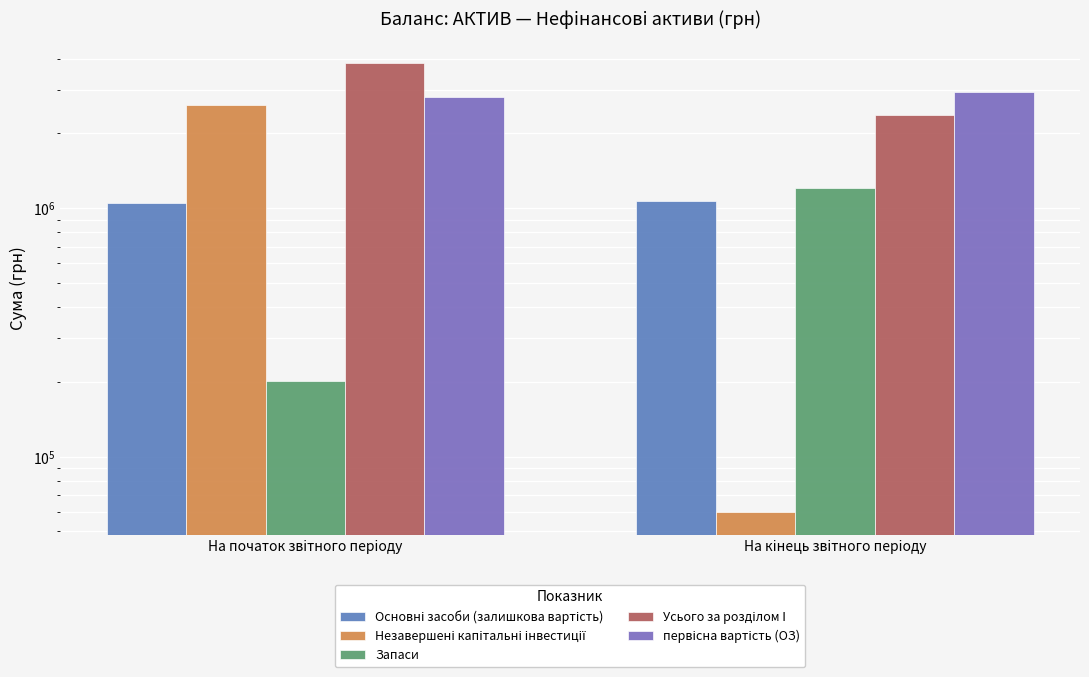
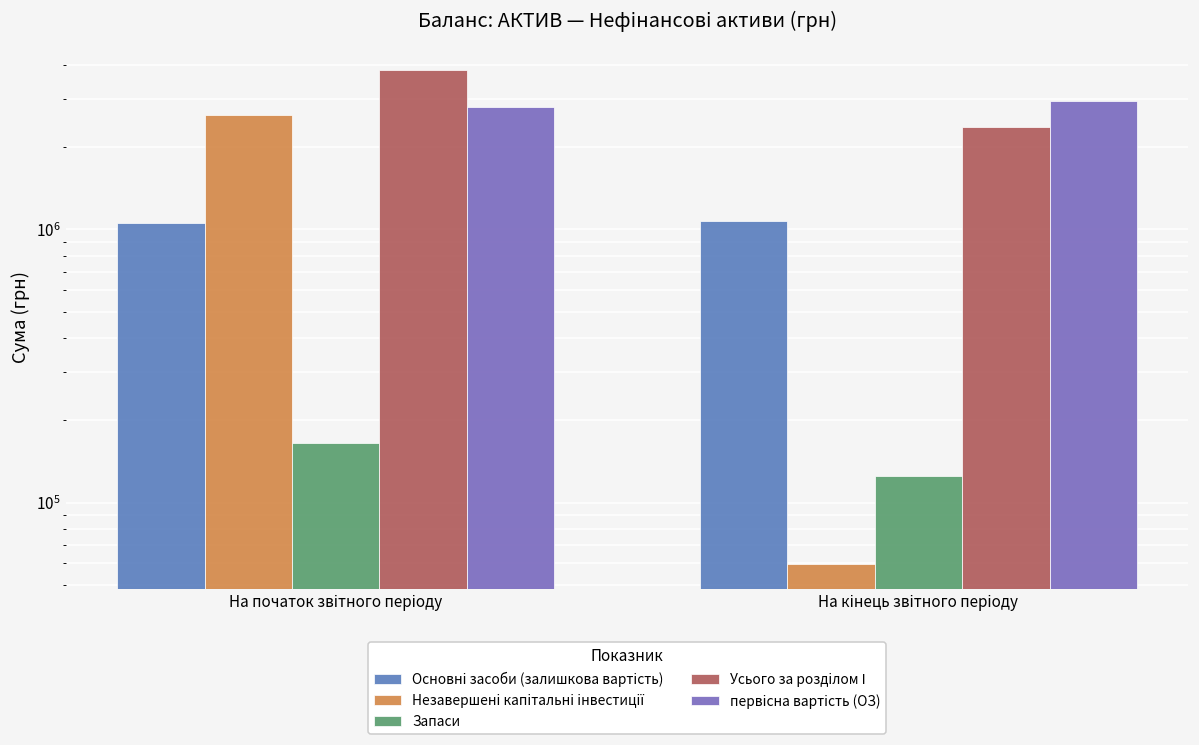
  {
    "Незавершені капітальні інвестиції": {
      "На початок звітного періоду": 2600000,
      "На кінець звітного періоду": 60000
    },
    "Запаси": {
-     "На початок звітного періоду": 200000,
-     "На кінець звітного періоду": 1200000
+     "На початок звітного періоду": 160000,
+     "На кінець звітного періоду": 130000
    },
    "Усього за розділом І": {
      "На початок звітного періоду": 3800000,
      "На кінець звітного періоду": 2400000
    }
  }
